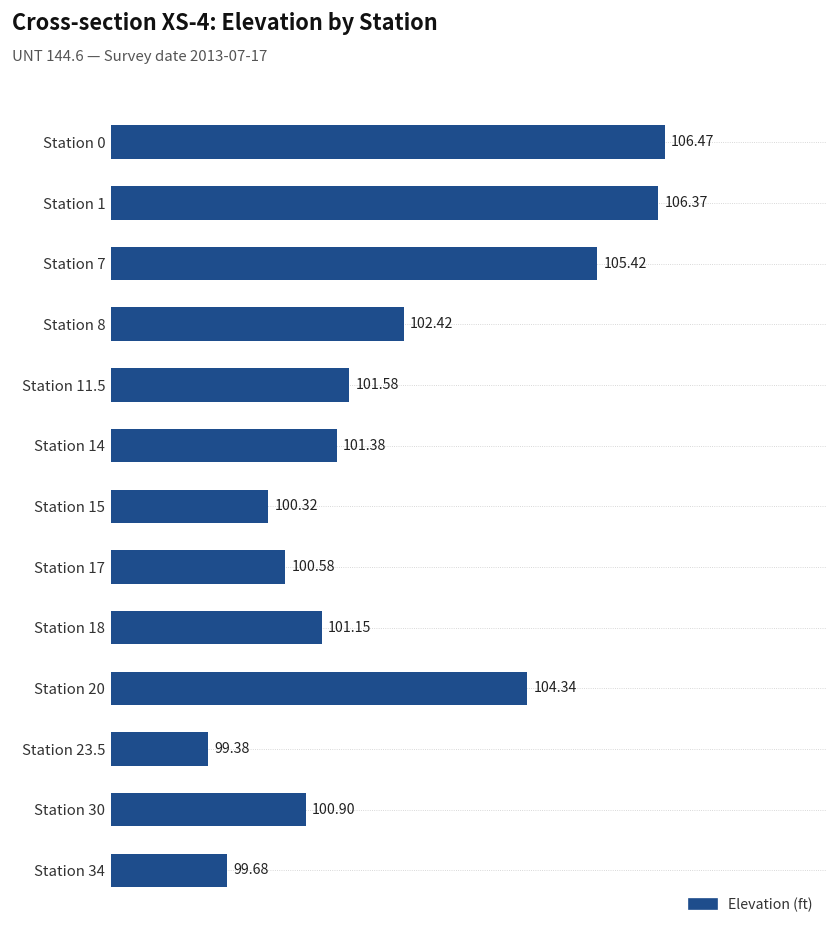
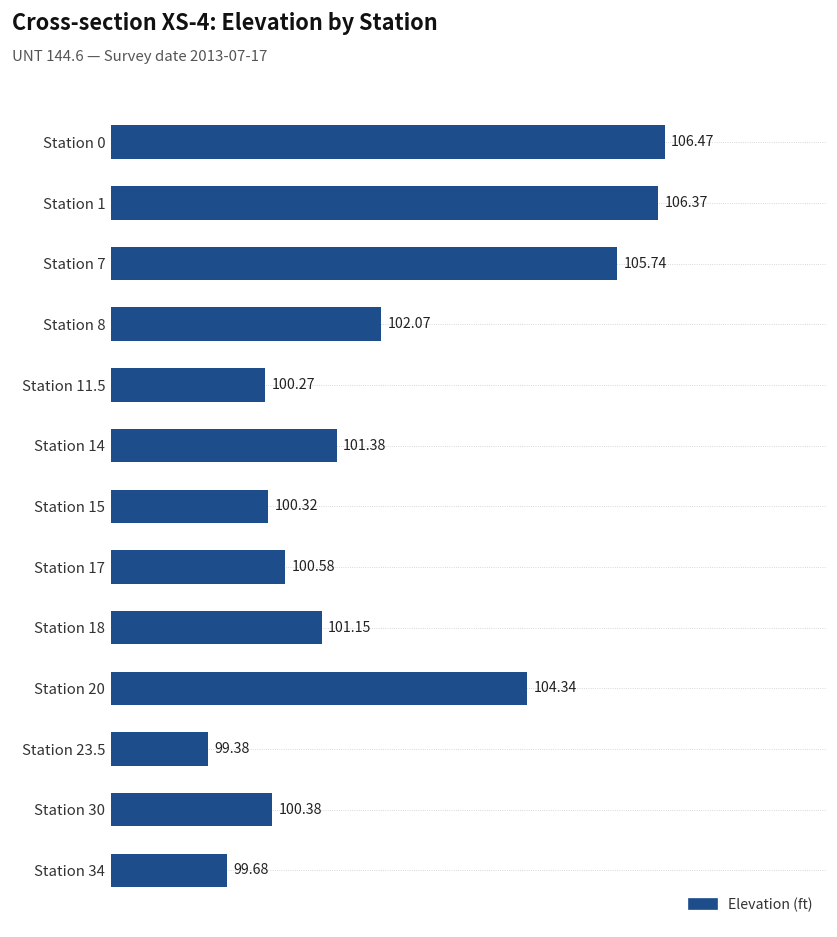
  {
    "Station 0": 106.47,
    "Station 1": 106.37,
-   "Station 7": 105.42,
-   "Station 8": 102.42,
-   "Station 11.5": 101.58,
+   "Station 7": 105.74,
+   "Station 8": 102.07,
+   "Station 11.5": 100.27,
    "Station 14": 101.38,
    "Station 15": 100.32,
    "Station 17": 100.58,
    "Station 18": 101.15,
    "Station 20": 104.34,
    "Station 23.5": 99.38,
-   "Station 30": 100.90,
+   "Station 30": 100.38,
    "Station 34": 99.68
  }
